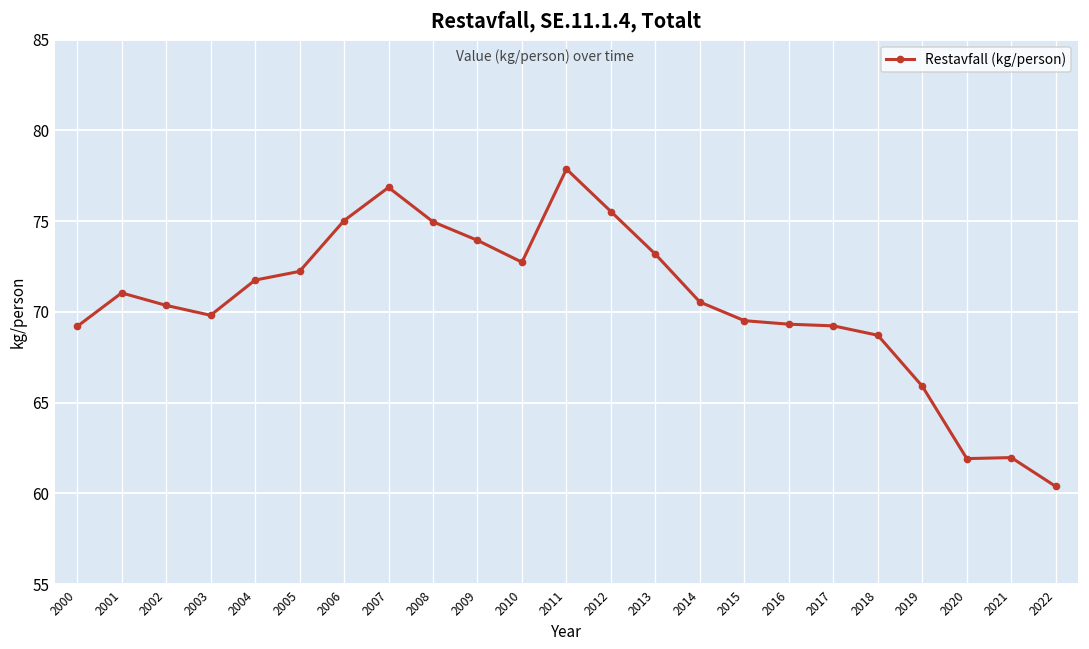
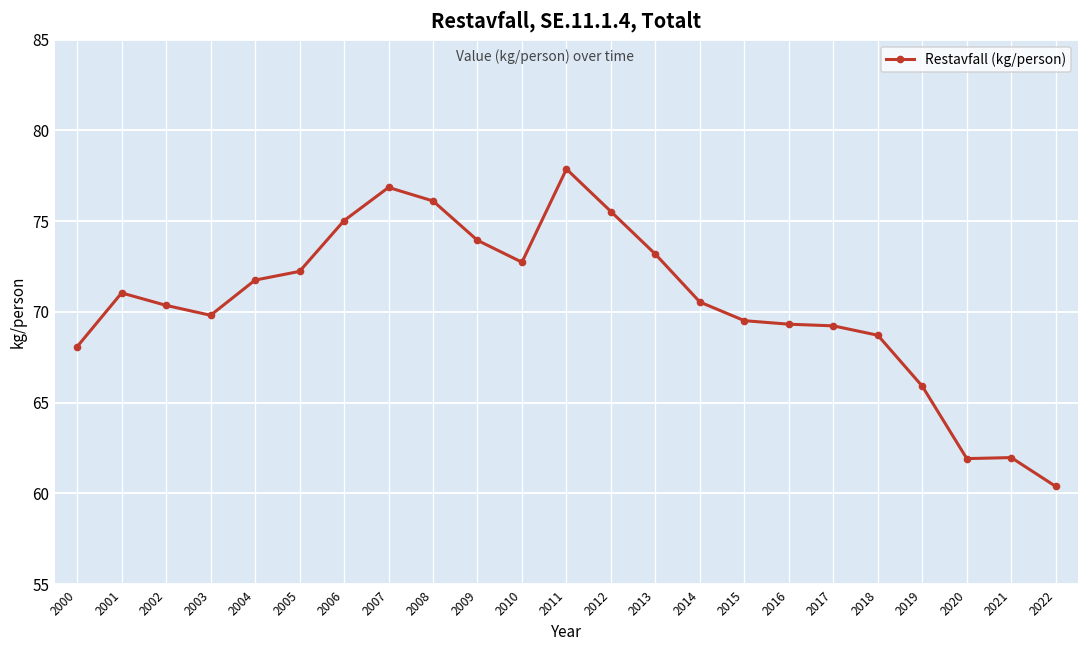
  {
-   "2000": 69.2,
+   "2000": 68.1,
    "2001": 71.0,
    "2002": 70.4,
    "2003": 69.8,
    "2004": 71.8,
    "2005": 72.2,
    "2006": 75.0,
    "2007": 76.9,
-   "2008": 75.0,
+   "2008": 76.1,
    "2009": 73.9,
    "2010": 72.7,
    "2011": 77.9,
    "2012": 75.5,
    "2013": 73.2,
    "2014": 70.5,
    "2015": 69.5,
    "2016": 69.3,
    "2017": 69.2,
    "2018": 68.7,
    "2019": 65.9,
    "2020": 61.9,
    "2021": 62.0,
    "2022": 60.4
  }
